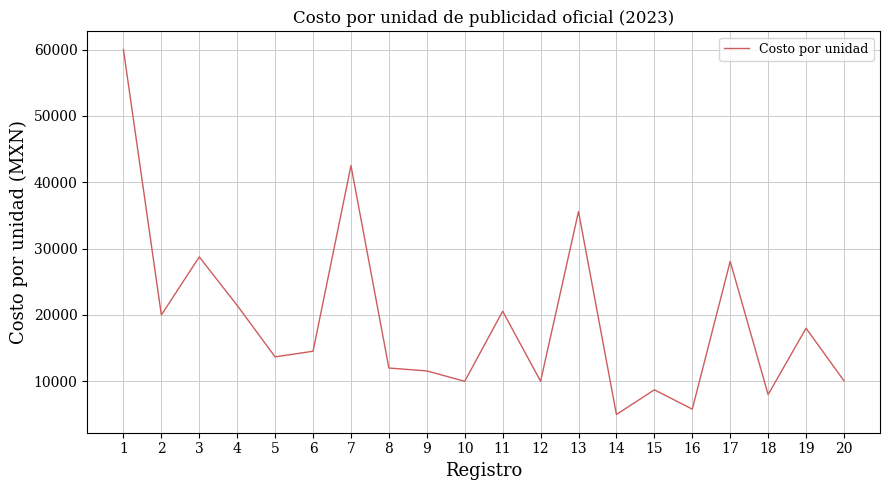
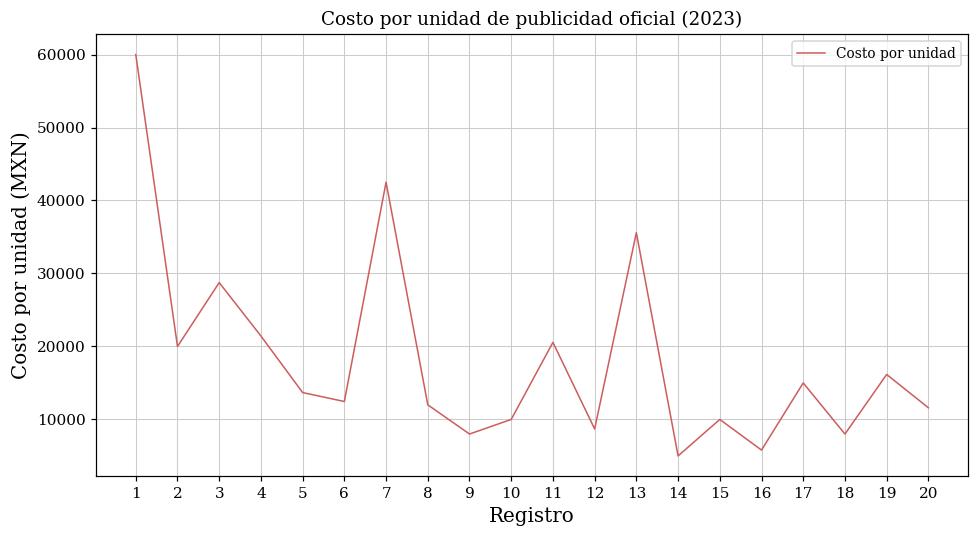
  {
    "1": 60000,
    "2": 20000,
    "3": 29000,
    "4": 21000,
    "5": 14000,
-   "6": 15000,
+   "6": 12000,
    "7": 43000,
    "8": 12000,
-   "9": 12000,
+   "9": 8000,
    "10": 10000,
    "11": 21000,
-   "12": 10000,
+   "12": 9000,
    "13": 36000,
    "14": 5000,
-   "15": 9000,
+   "15": 10000,
    "16": 6000,
-   "17": 28000,
+   "17": 15000,
    "18": 8000,
-   "19": 18000,
-   "20": 10000
+   "19": 16000,
+   "20": 12000
  }
